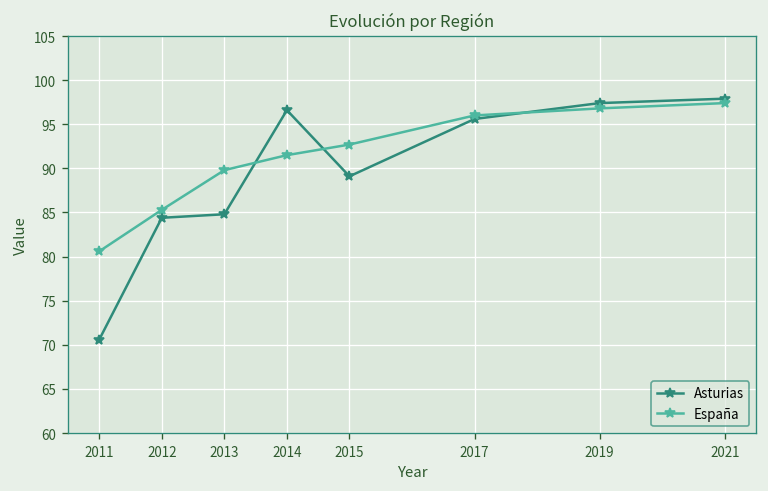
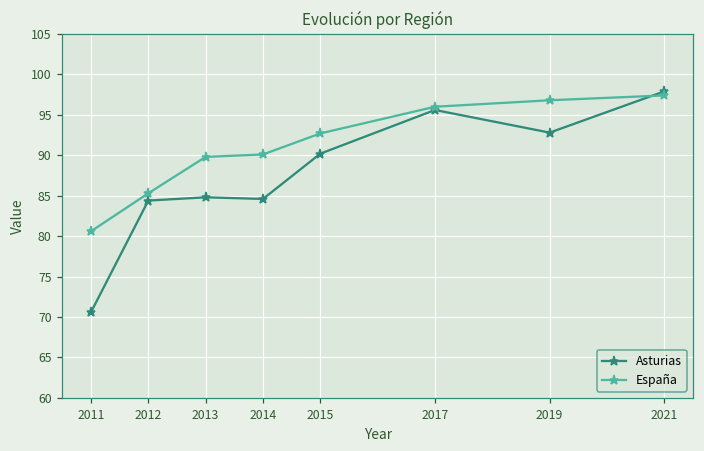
  {
    "Asturias": {
      "2011": 71,
      "2012": 84,
      "2013": 85,
-     "2014": 97,
-     "2015": 89,
+     "2014": 85,
+     "2015": 90,
      "2017": 96,
-     "2019": 97,
+     "2019": 93,
      "2021": 98
    },
    "España": {
      "2011": 81,
      "2012": 85,
      "2013": 90,
-     "2014": 92,
+     "2014": 90,
      "2015": 93,
      "2017": 96,
      "2019": 97,
      "2021": 97
    }
  }
